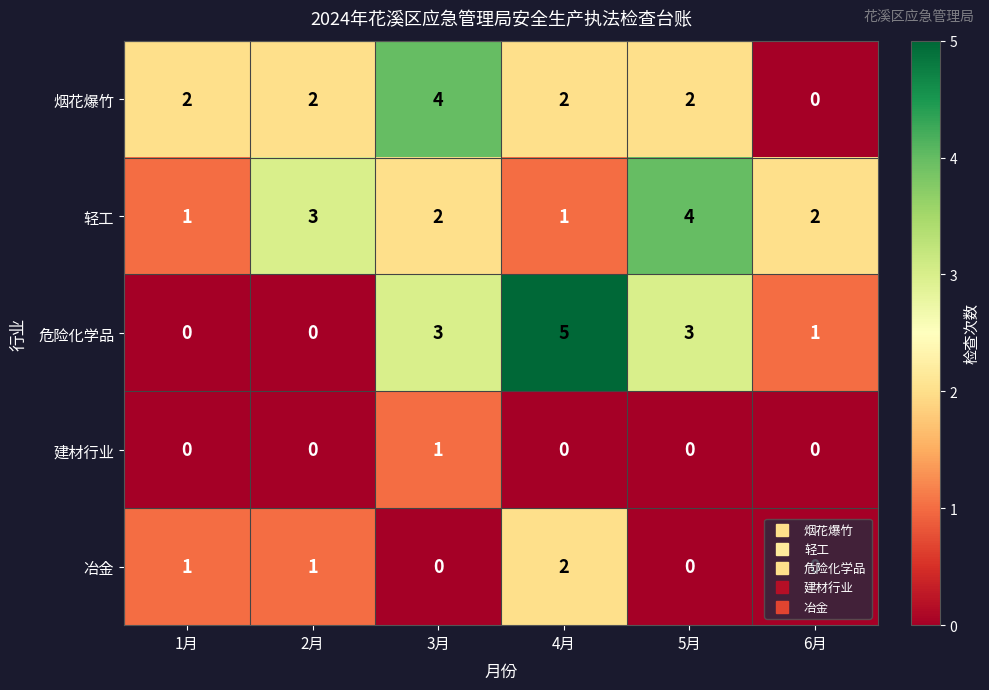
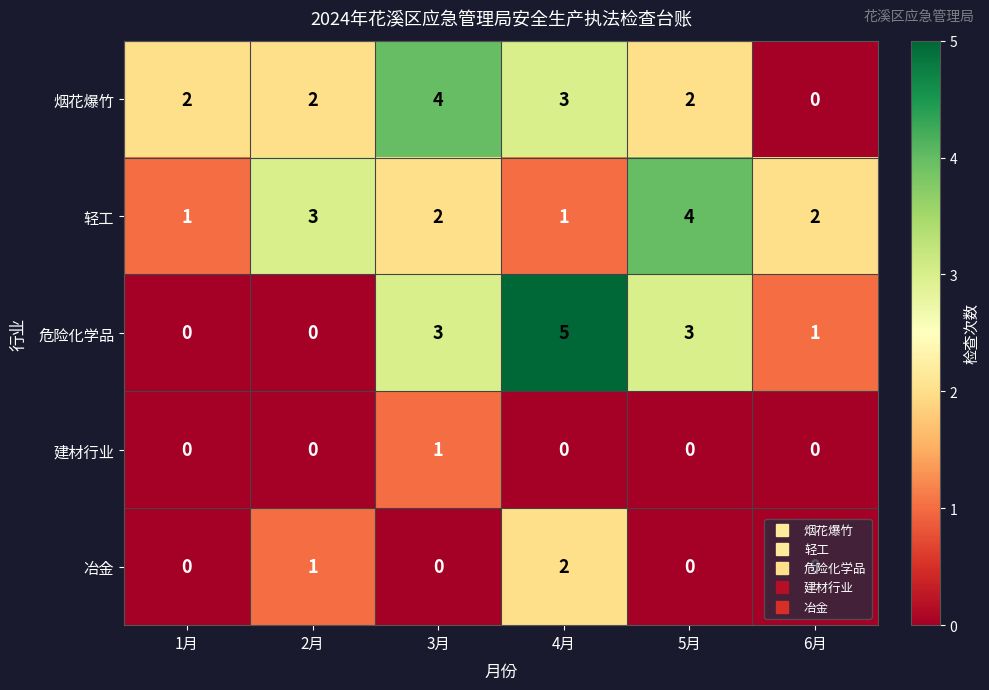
  {
    "烟花爆竹": {
      "1月": 2,
      "2月": 2,
      "3月": 4,
-     "4月": 2,
+     "4月": 3,
      "5月": 2,
      "6月": 0
    },
    "轻工": {
      "1月": 1,
      "2月": 3,
      "3月": 2,
      "4月": 1,
      "5月": 4,
      "6月": 2
    },
    "危险化学品": {
      "1月": 0,
      "2月": 0,
      "3月": 3,
      "4月": 5,
      "5月": 3,
      "6月": 1
    },
    "建材行业": {
      "1月": 0,
      "2月": 0,
      "3月": 1,
      "4月": 0,
      "5月": 0,
      "6月": 0
    },
    "冶金": {
-     "1月": 1,
+     "1月": 0,
      "2月": 1,
      "3月": 0,
      "4月": 2,
      "5月": 0
    }
  }
